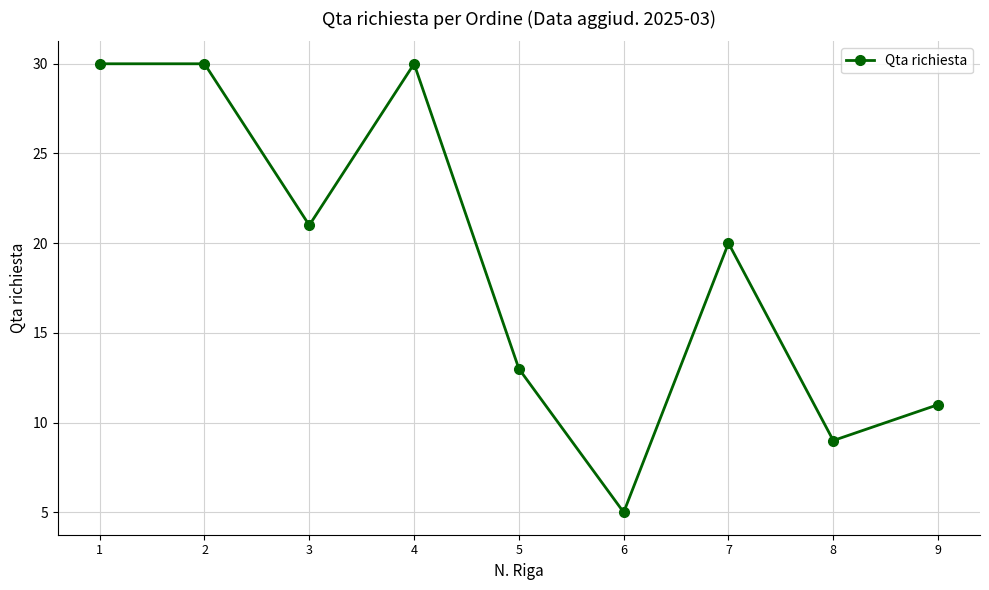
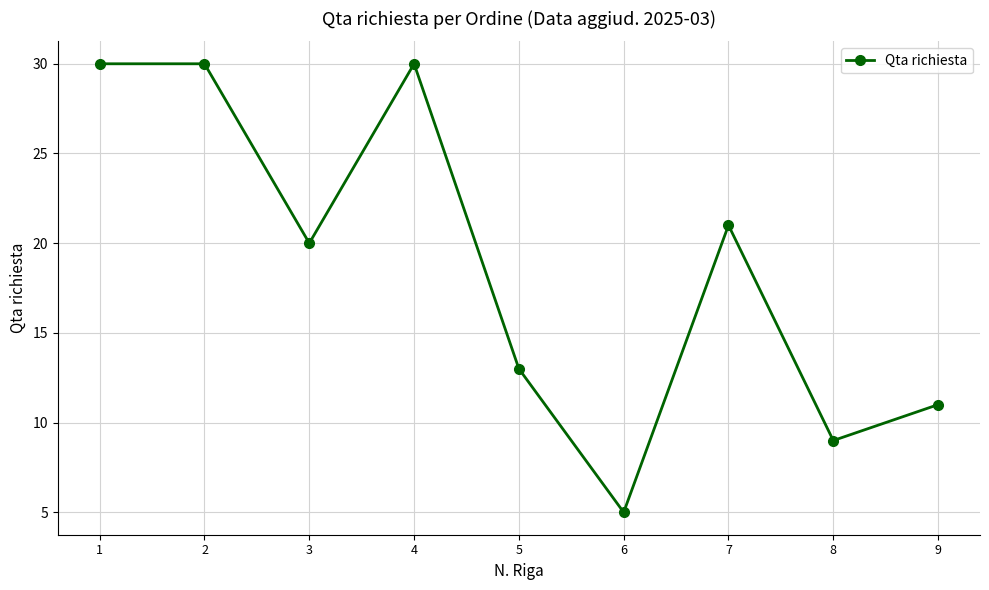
  {
    "1": 30,
    "2": 30,
-   "3": 21,
+   "3": 20,
    "4": 30,
    "5": 13,
    "6": 5,
-   "7": 20,
+   "7": 21,
    "8": 9,
    "9": 11
  }
